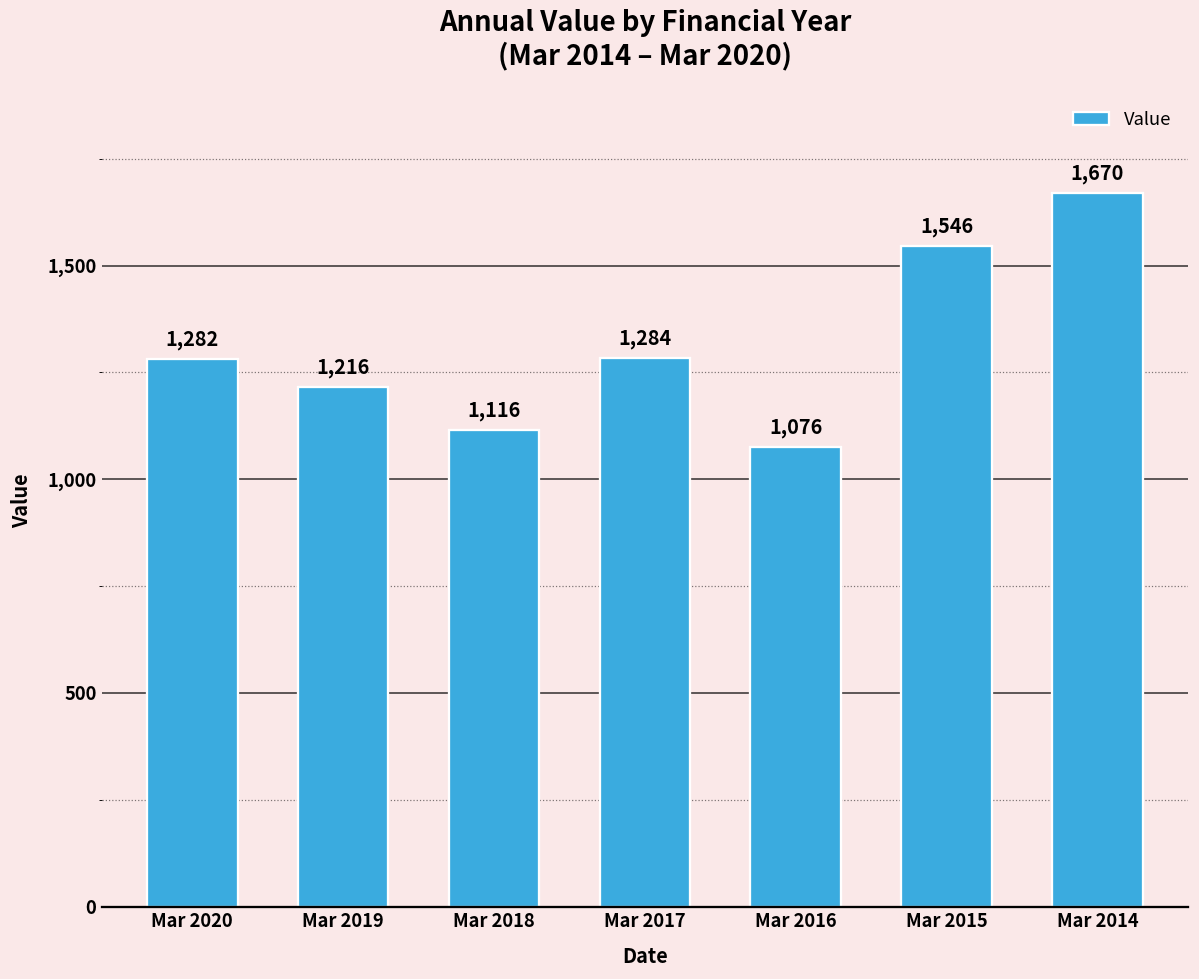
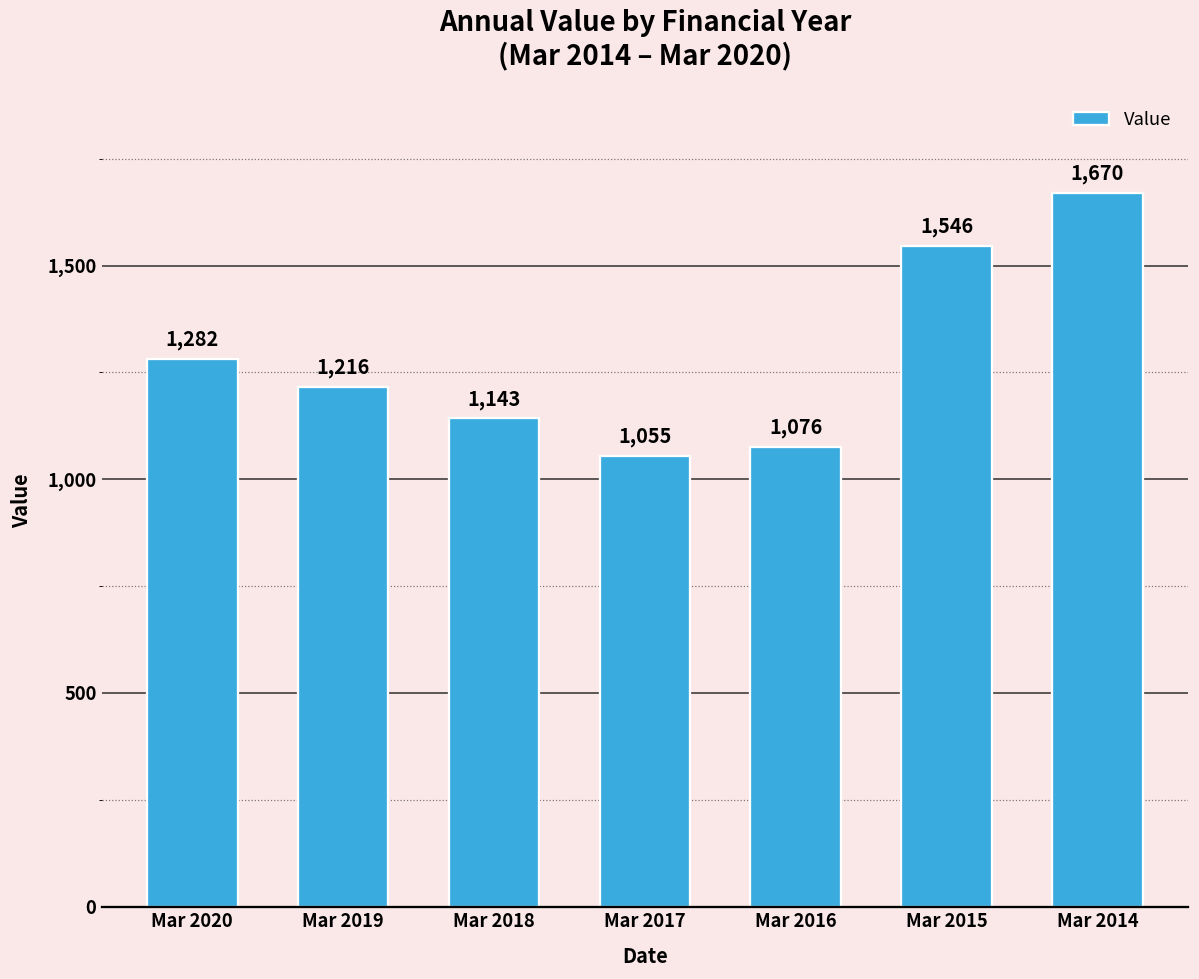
  {
    "Mar 2020": "1,282",
    "Mar 2019": "1,216",
-   "Mar 2018": "1,116",
-   "Mar 2017": "1,284",
+   "Mar 2018": "1,143",
+   "Mar 2017": "1,055",
    "Mar 2016": "1,076",
    "Mar 2015": "1,546",
    "Mar 2014": "1,670"
  }
